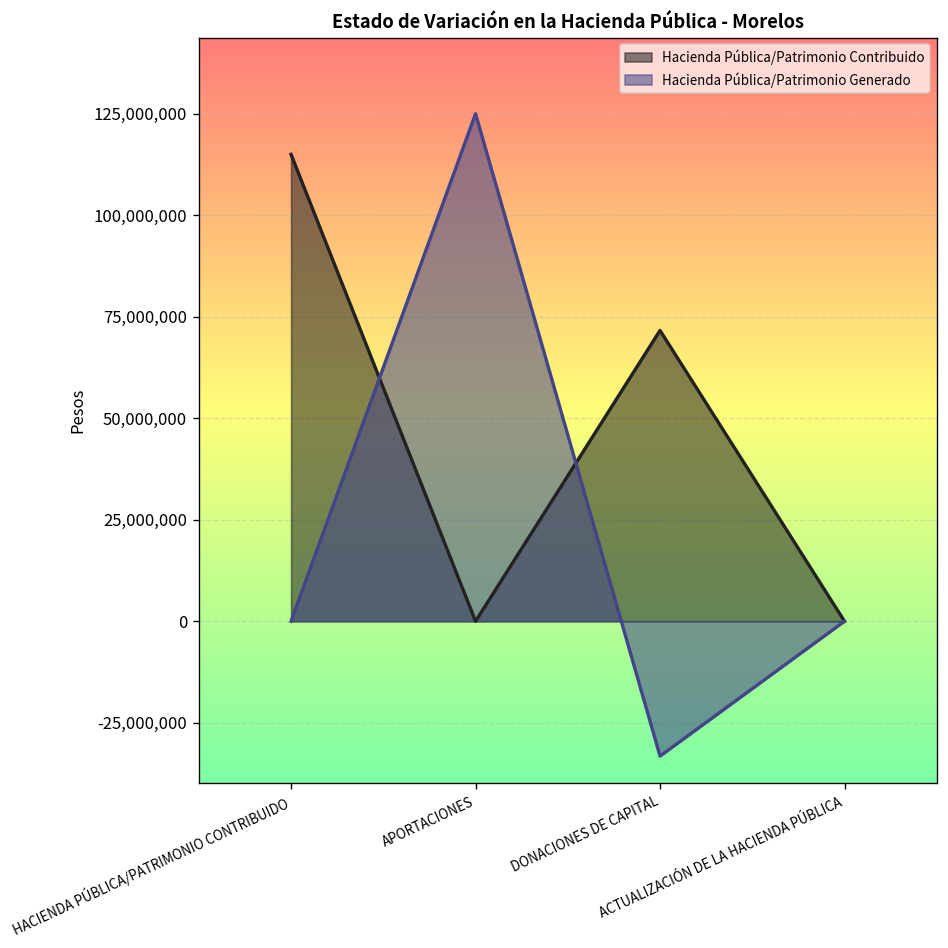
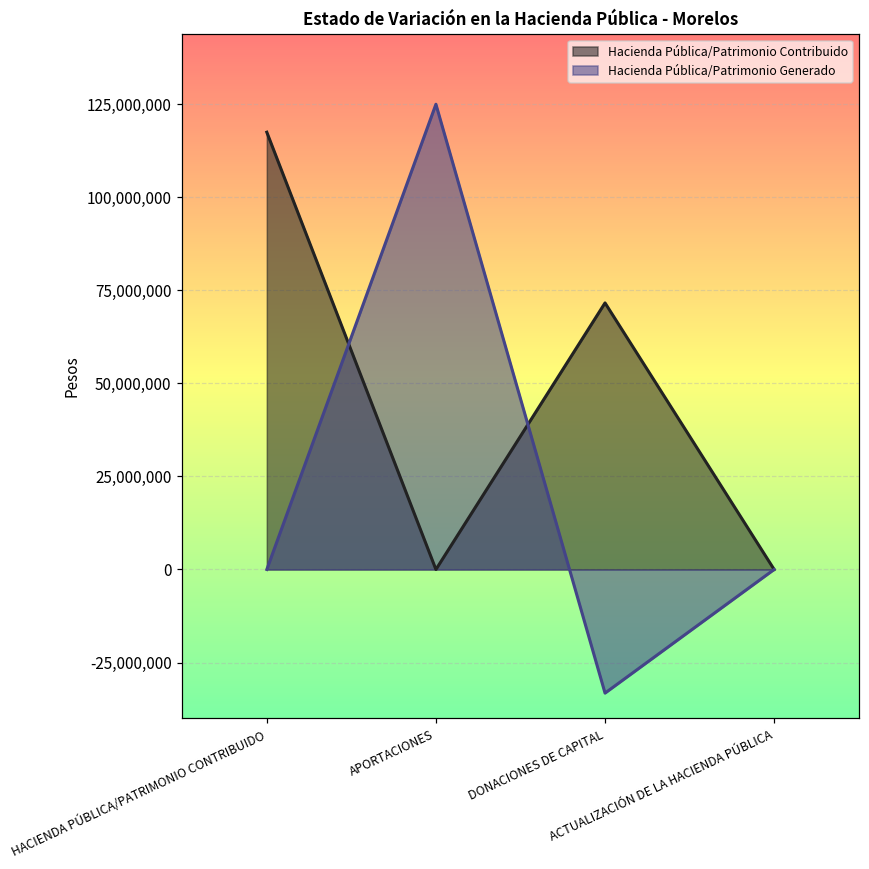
  {
    "Hacienda Pública/Patrimonio Contribuido": {
-     "HACIENDA PÚBLICA/PATRIMONIO CONTRIBUIDO": "115,000,000",
+     "HACIENDA PÚBLICA/PATRIMONIO CONTRIBUIDO": "117,000,000",
      "APORTACIONES": "0",
      "DONACIONES DE CAPITAL": "72,000,000"
    }
  }
